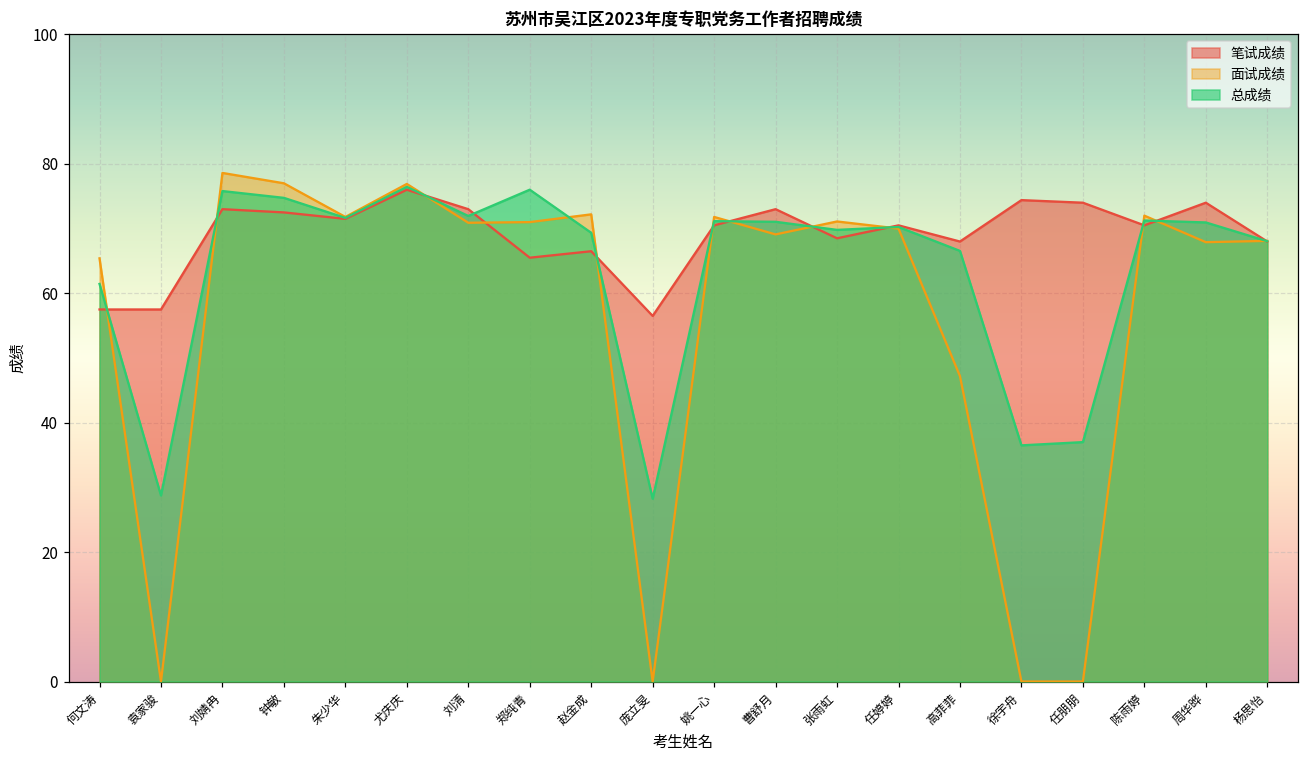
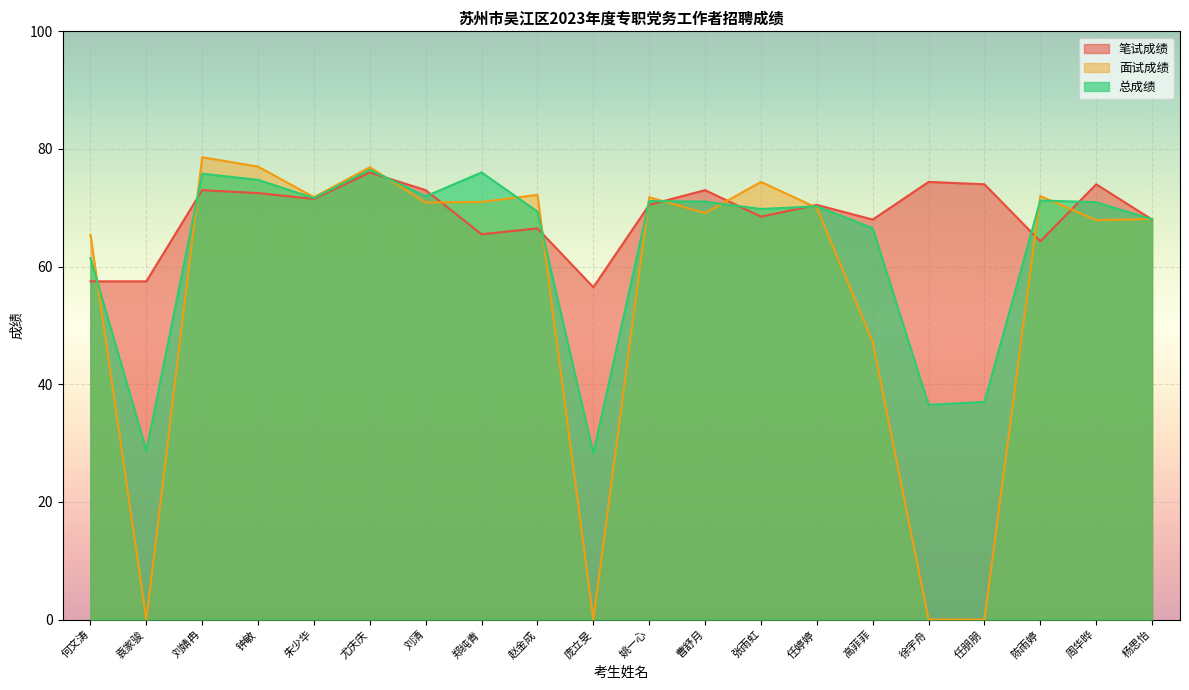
  {
    "笔试成绩": {
      "何文涛": 58,
      "袁家骏": 58,
      "刘婧冉": 73,
      "钟敏": 73,
      "尤庆庆": 76,
      "刘清": 73,
      "郑纯青": 66,
      "赵金成": 67,
      "庞立旻": 57,
      "姚一心": 71,
      "曹舒月": 73,
      "张雨虹": 69,
      "高菲菲": 68,
      "徐宇舟": 74,
      "任朋朋": 74,
-     "陈雨婷": 71,
+     "陈雨婷": 64,
      "周华晔": 74
    },
    "面试成绩": {
      "何文涛": 65,
      "袁家骏": 0,
      "刘婧冉": 79,
      "钟敏": 77,
      "尤庆庆": 77,
      "刘清": 71,
      "郑纯青": 71,
      "赵金成": 72,
      "庞立旻": 0,
      "姚一心": 72,
      "曹舒月": 69,
-     "张雨虹": 71,
+     "张雨虹": 74,
      "高菲菲": 47,
      "徐宇舟": 0,
      "任朋朋": 0,
      "陈雨婷": 72,
      "周华晔": 68
    },
    "总成绩": {
      "何文涛": 61,
      "袁家骏": 29,
      "刘婧冉": 76,
      "钟敏": 75,
      "尤庆庆": 76,
      "刘清": 72,
      "郑纯青": 76,
      "赵金成": 69,
      "庞立旻": 28,
      "姚一心": 71,
      "曹舒月": 71,
      "张雨虹": 70,
      "高菲菲": 67,
      "徐宇舟": 37,
      "任朋朋": 37,
      "陈雨婷": 71,
      "周华晔": 71
    }
  }
